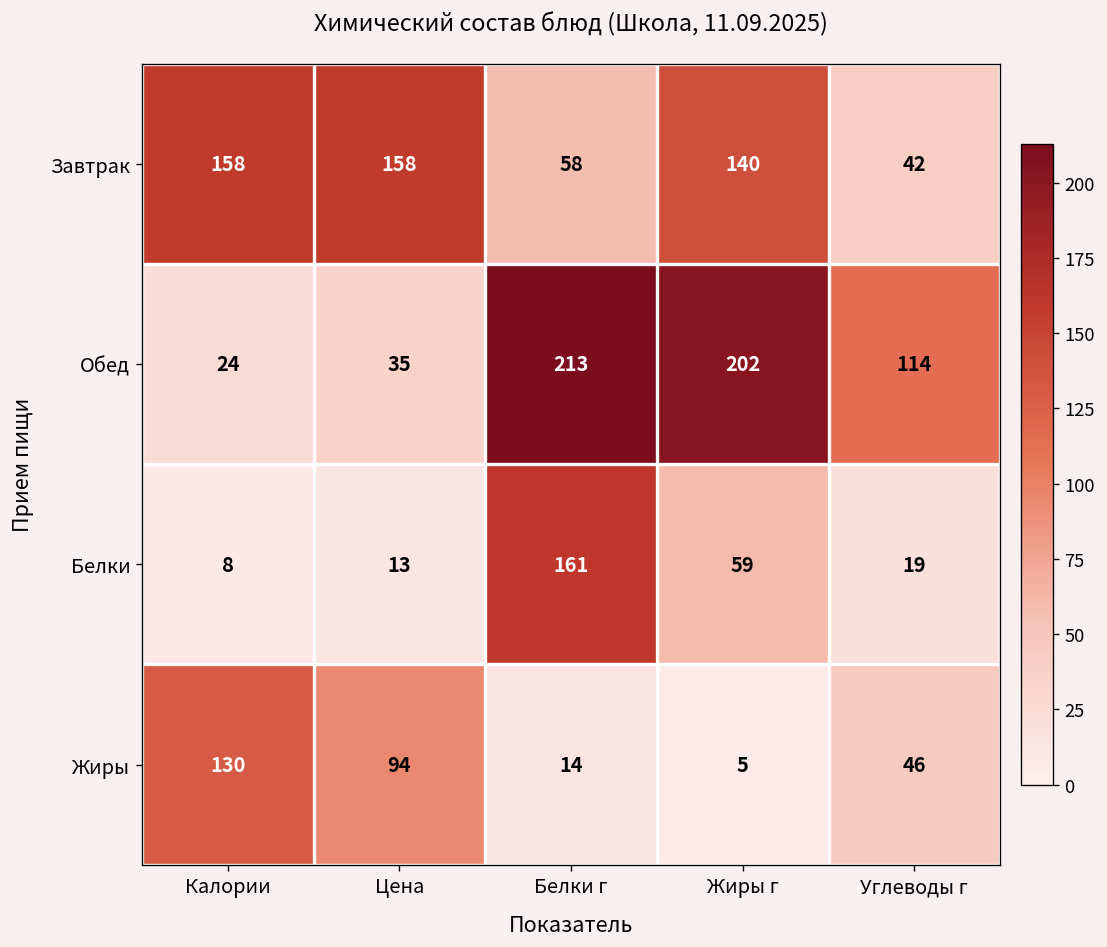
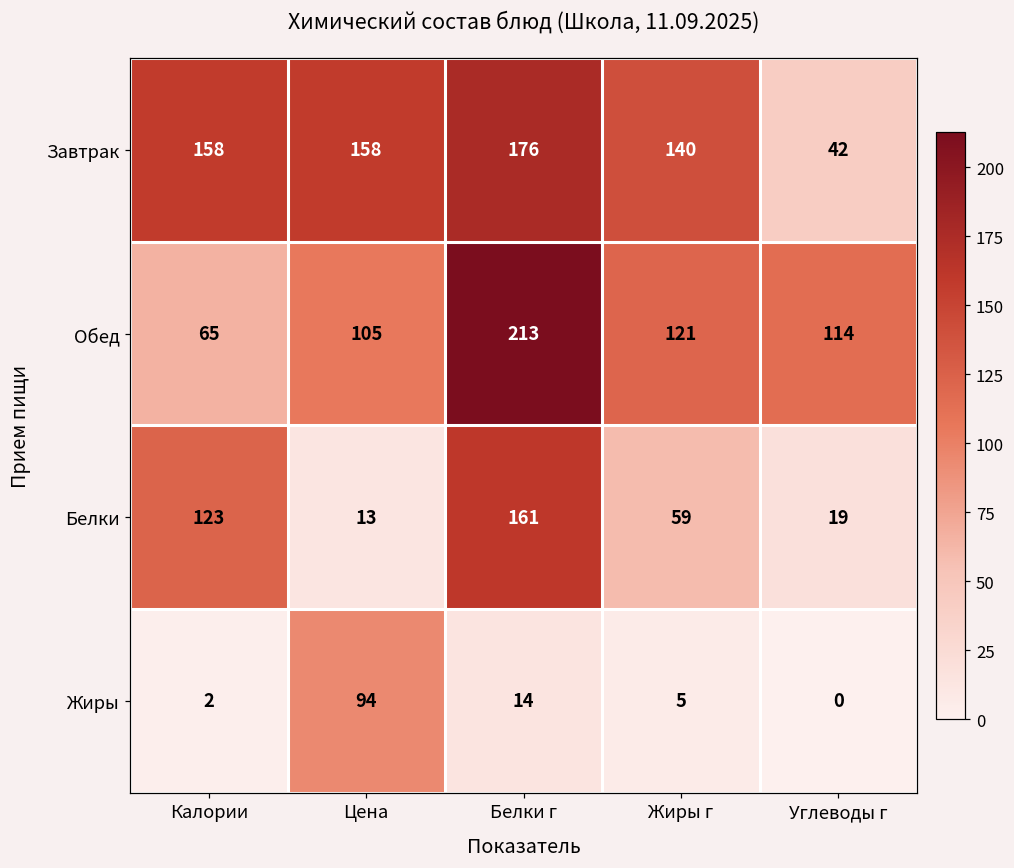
  {
    "Завтрак": {
      "Калории": 158,
      "Цена": 158,
-     "Белки г": 58,
+     "Белки г": 176,
      "Жиры г": 140,
      "Углеводы г": 42
    },
    "Обед": {
-     "Калории": 24,
-     "Цена": 35,
+     "Калории": 65,
+     "Цена": 105,
      "Белки г": 213,
-     "Жиры г": 202,
+     "Жиры г": 121,
      "Углеводы г": 114
    },
    "Белки": {
-     "Калории": 8,
+     "Калории": 123,
      "Цена": 13,
      "Белки г": 161,
      "Жиры г": 59,
      "Углеводы г": 19
    },
    "Жиры": {
-     "Калории": 130,
+     "Калории": 2,
      "Цена": 94,
      "Белки г": 14,
      "Жиры г": 5,
-     "Углеводы г": 46
+     "Углеводы г": 0
    }
  }
